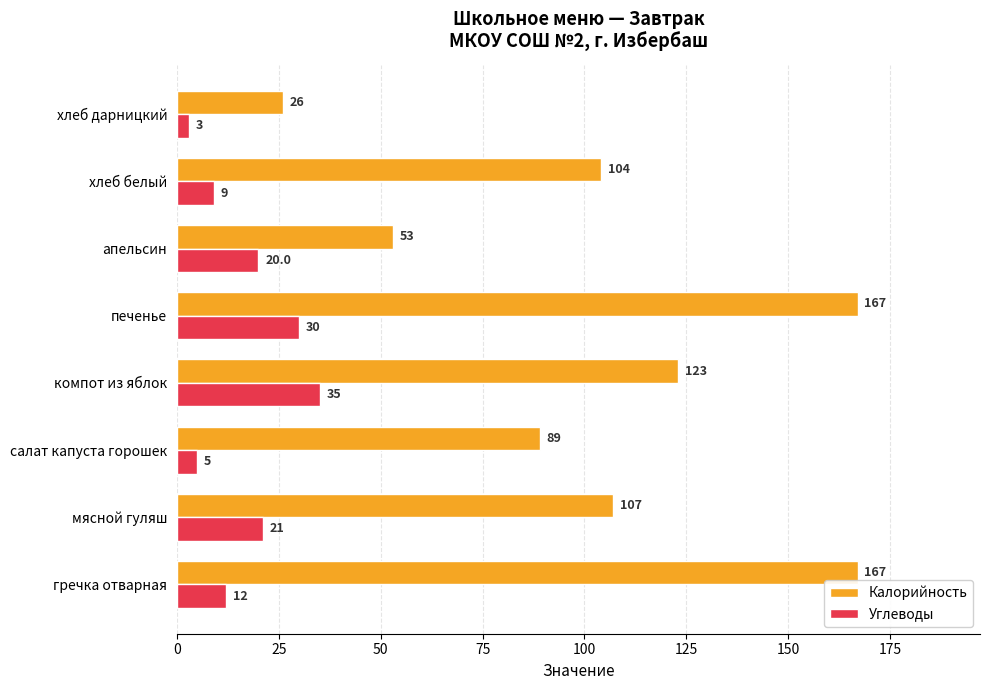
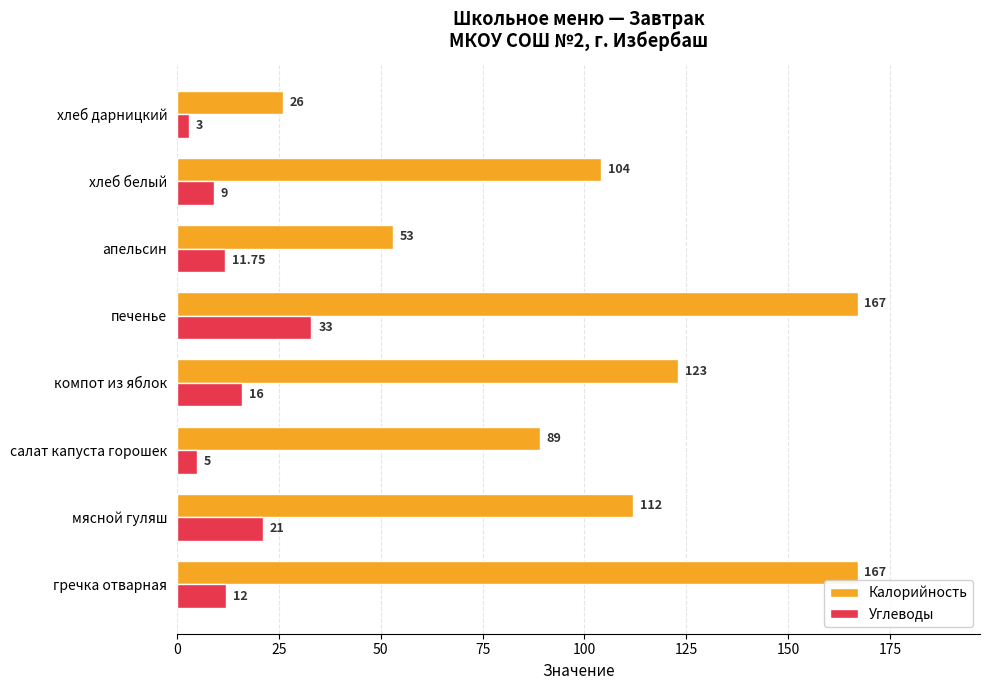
  {
    "Калорийность": {
      "хлеб дарницкий": 26,
      "хлеб белый": 104,
      "апельсин": 53,
      "печенье": 167,
      "компот из яблок": 123,
      "салат капуста горошек": 89,
-     "мясной гуляш": 107,
+     "мясной гуляш": 112,
      "гречка отварная": 167
    },
    "Углеводы": {
      "хлеб дарницкий": 3,
      "хлеб белый": 9,
-     "апельсин": 20.0,
-     "печенье": 30,
-     "компот из яблок": 35,
+     "апельсин": 11.75,
+     "печенье": 33,
+     "компот из яблок": 16,
      "салат капуста горошек": 5,
      "мясной гуляш": 21,
      "гречка отварная": 12
    }
  }
